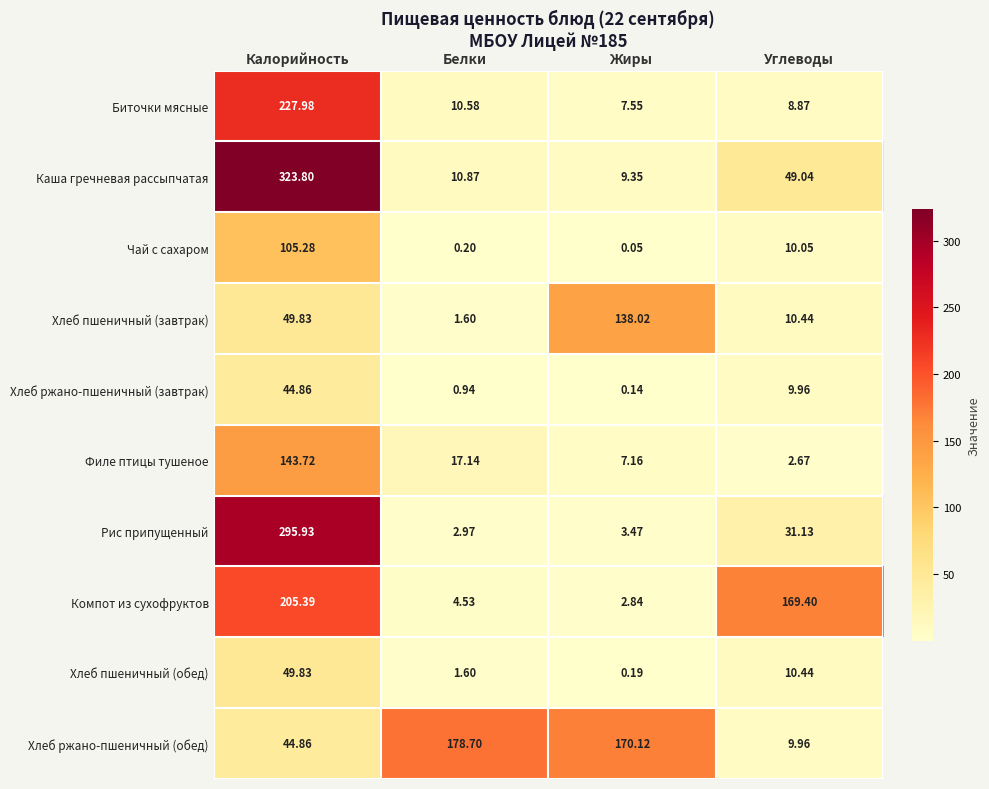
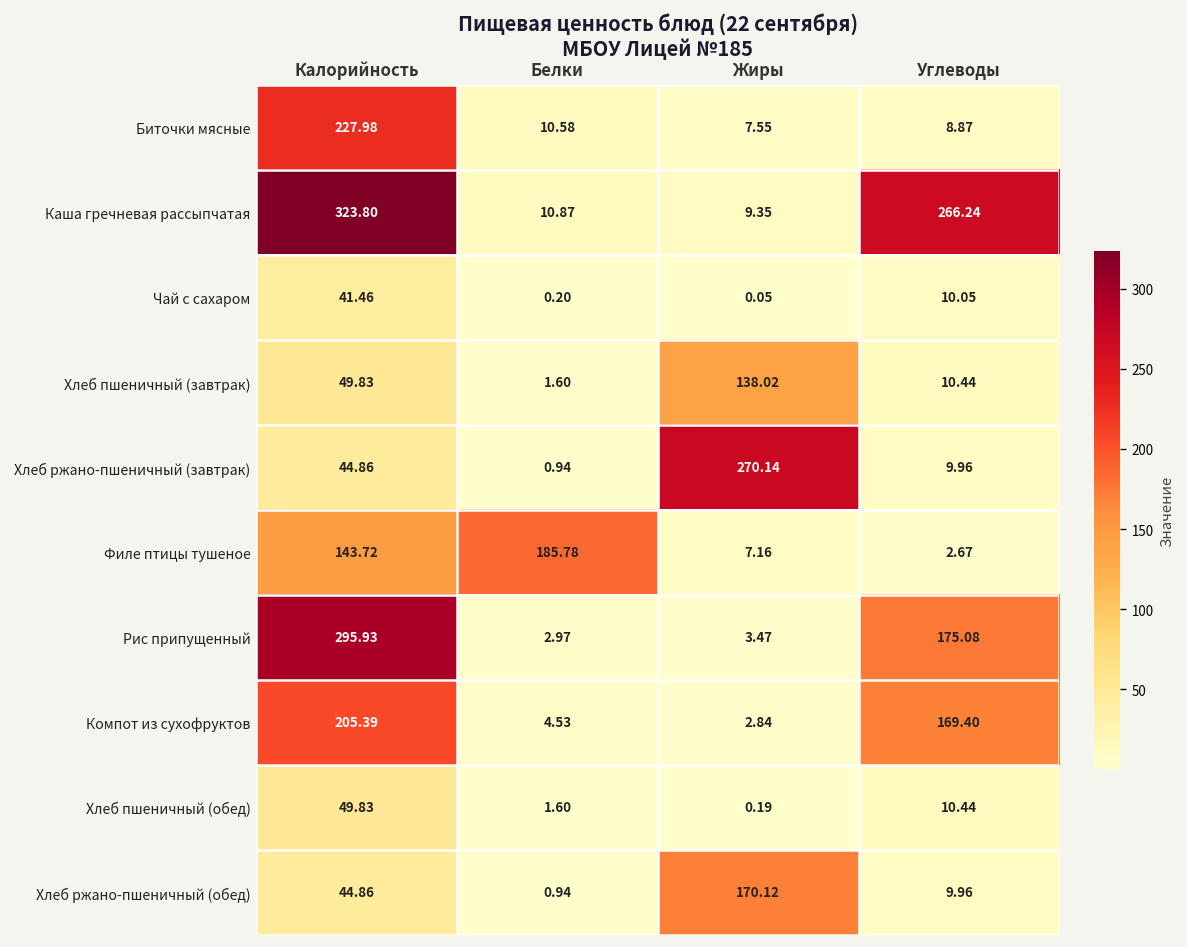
  {
    "Биточки мясные": {
      "Калорийность": 227.98,
      "Белки": 10.58,
      "Жиры": 7.55,
      "Углеводы": 8.87
    },
    "Каша гречневая рассыпчатая": {
      "Калорийность": 323.80,
      "Белки": 10.87,
      "Жиры": 9.35,
-     "Углеводы": 49.04
+     "Углеводы": 266.24
    },
    "Чай с сахаром": {
-     "Калорийность": 105.28,
+     "Калорийность": 41.46,
      "Белки": 0.20,
      "Жиры": 0.05,
      "Углеводы": 10.05
    },
    "Хлеб пшеничный (завтрак)": {
      "Калорийность": 49.83,
      "Белки": 1.60,
      "Жиры": 138.02,
      "Углеводы": 10.44
    },
    "Хлеб ржано-пшеничный (завтрак)": {
      "Калорийность": 44.86,
      "Белки": 0.94,
-     "Жиры": 0.14,
+     "Жиры": 270.14,
      "Углеводы": 9.96
    },
    "Филе птицы тушеное": {
      "Калорийность": 143.72,
-     "Белки": 17.14,
+     "Белки": 185.78,
      "Жиры": 7.16,
      "Углеводы": 2.67
    },
    "Рис припущенный": {
      "Калорийность": 295.93,
      "Белки": 2.97,
      "Жиры": 3.47,
-     "Углеводы": 31.13
+     "Углеводы": 175.08
    },
    "Компот из сухофруктов": {
      "Калорийность": 205.39,
      "Белки": 4.53,
      "Жиры": 2.84,
      "Углеводы": 169.40
    },
    "Хлеб пшеничный (обед)": {
      "Калорийность": 49.83,
      "Белки": 1.60,
      "Жиры": 0.19,
      "Углеводы": 10.44
    },
    "Хлеб ржано-пшеничный (обед)": {
      "Калорийность": 44.86,
-     "Белки": 178.70,
+     "Белки": 0.94,
      "Жиры": 170.12,
      "Углеводы": 9.96
    }
  }
